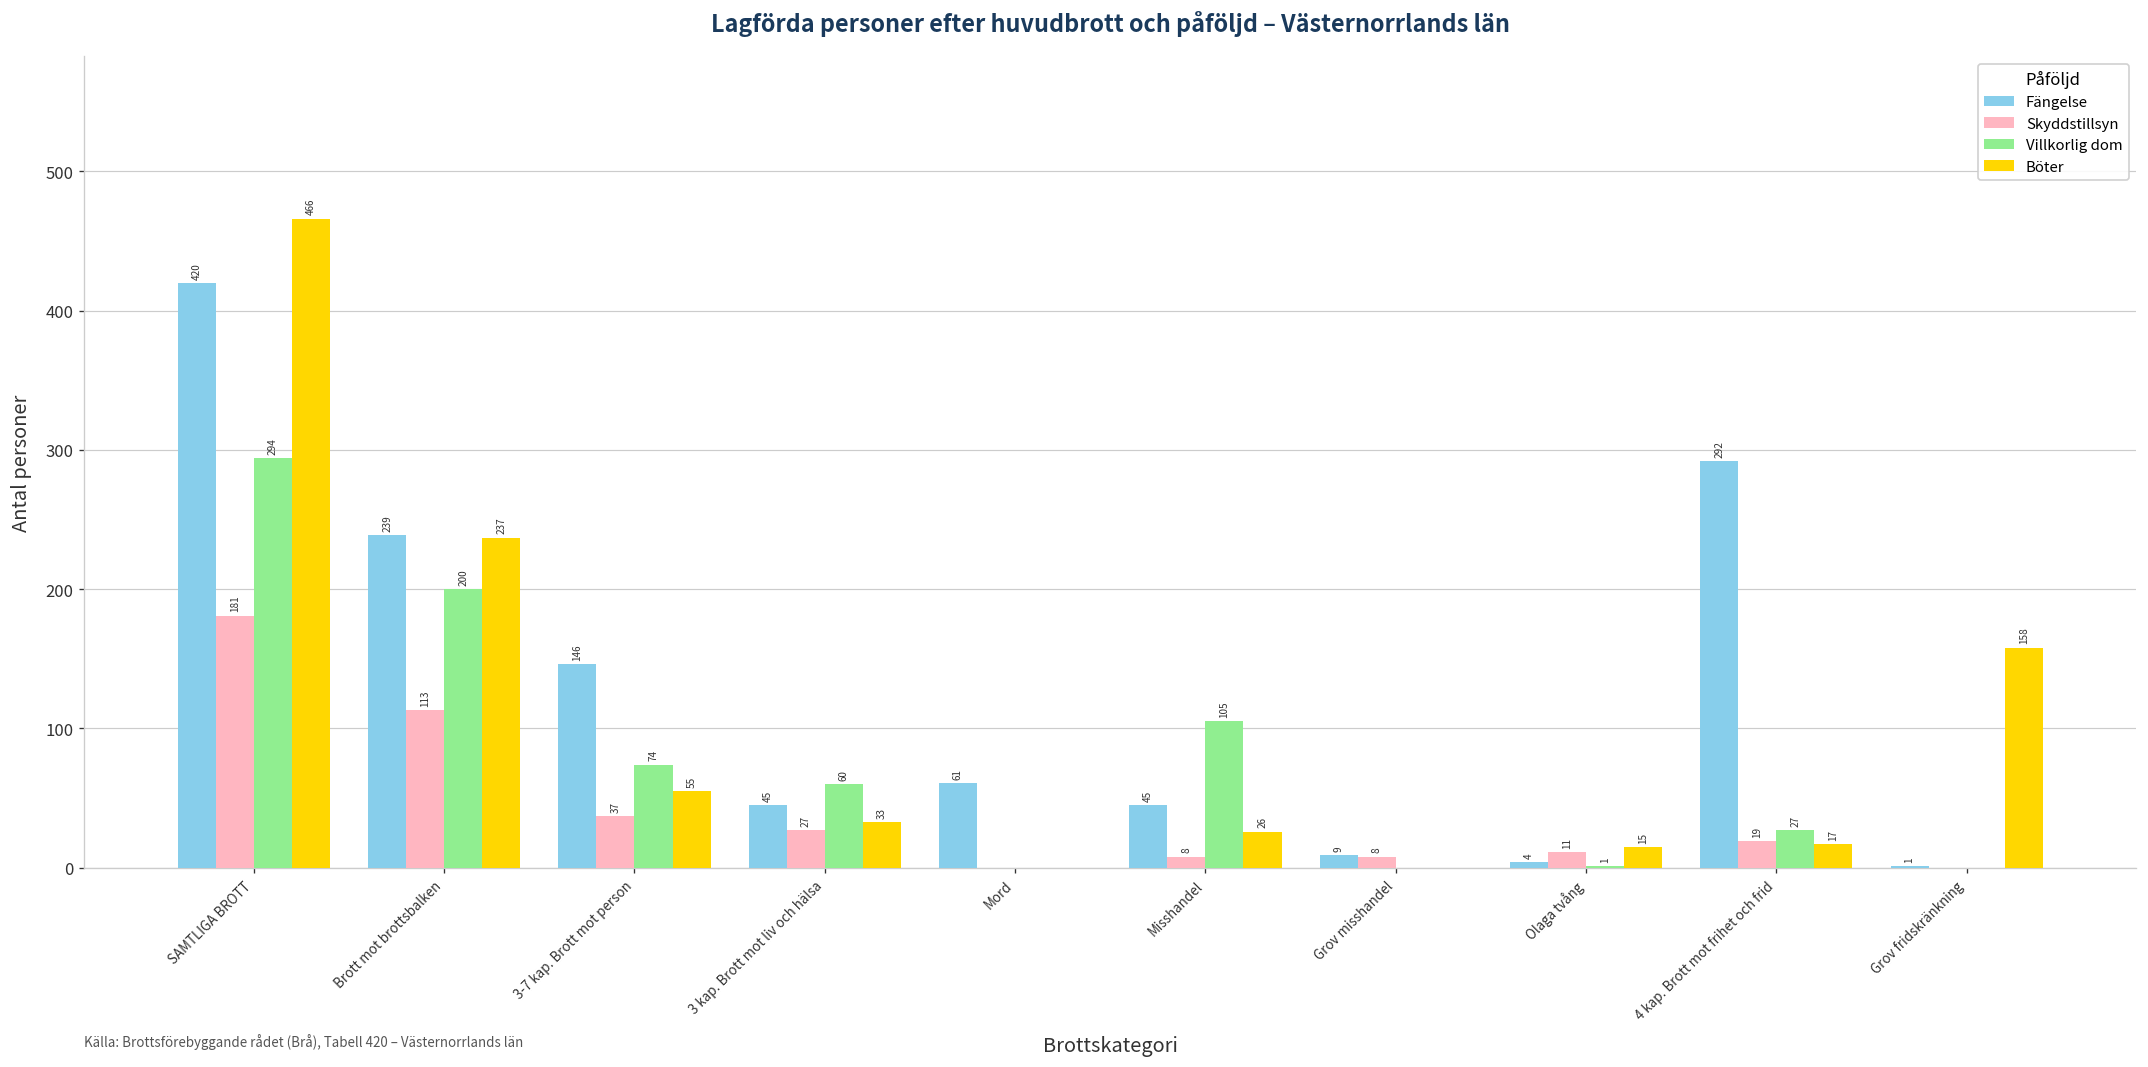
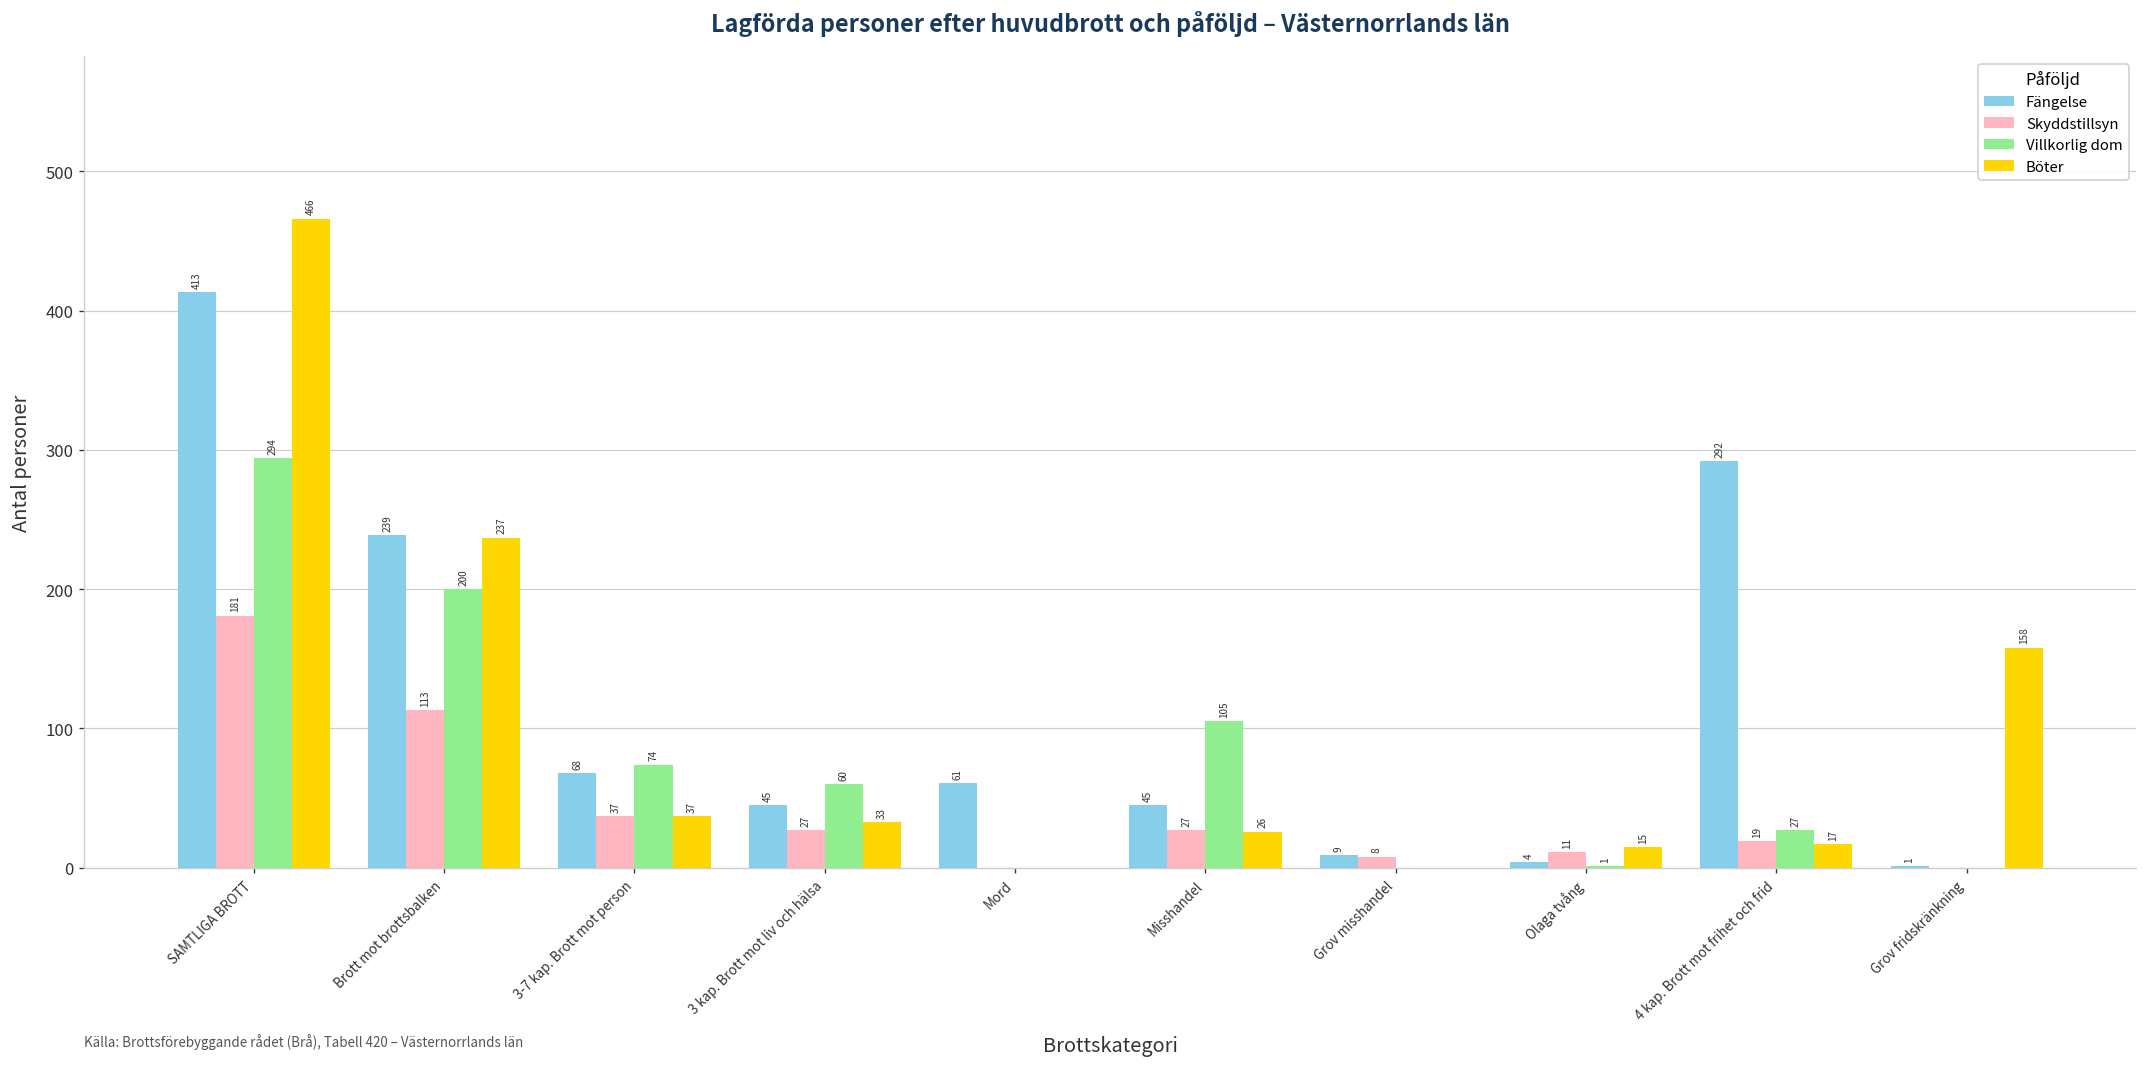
  {
    "Fängelse": {
-     "SAMTLIGA BROTT": 420,
+     "SAMTLIGA BROTT": 413,
      "Brott mot brottsbalken": 239,
-     "3-7 kap. Brott mot person": 146,
+     "3-7 kap. Brott mot person": 68,
      "3 kap. Brott mot liv och hälsa": 45,
      "Mord": 61,
      "Misshandel": 45,
      "Grov misshandel": 9,
      "Olaga tvång": 4,
      "4 kap. Brott mot frihet och frid": 292,
      "Grov fridskränkning": 1
    },
    "Skyddstillsyn": {
      "SAMTLIGA BROTT": 181,
      "Brott mot brottsbalken": 113,
      "3-7 kap. Brott mot person": 37,
      "3 kap. Brott mot liv och hälsa": 27,
-     "Misshandel": 8,
+     "Misshandel": 27,
      "Grov misshandel": 8,
      "Olaga tvång": 11,
      "4 kap. Brott mot frihet och frid": 19
    },
    "Villkorlig dom": {
      "SAMTLIGA BROTT": 294,
      "Brott mot brottsbalken": 200,
      "3-7 kap. Brott mot person": 74,
      "3 kap. Brott mot liv och hälsa": 60,
      "Misshandel": 105,
      "Olaga tvång": 1,
      "4 kap. Brott mot frihet och frid": 27
    },
    "Böter": {
      "SAMTLIGA BROTT": 466,
      "Brott mot brottsbalken": 237,
-     "3-7 kap. Brott mot person": 55,
+     "3-7 kap. Brott mot person": 37,
      "3 kap. Brott mot liv och hälsa": 33,
      "Misshandel": 26,
      "Olaga tvång": 15,
      "4 kap. Brott mot frihet och frid": 17,
      "Grov fridskränkning": 158
    }
  }
